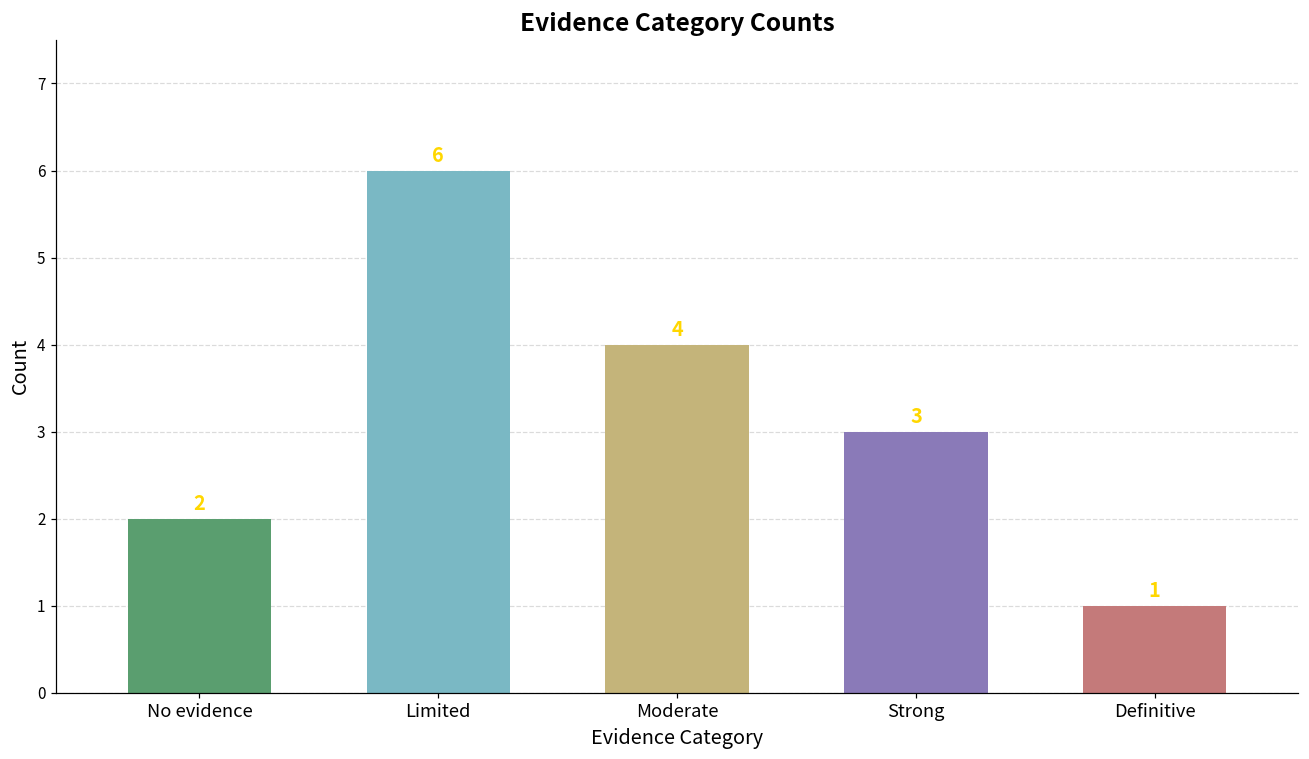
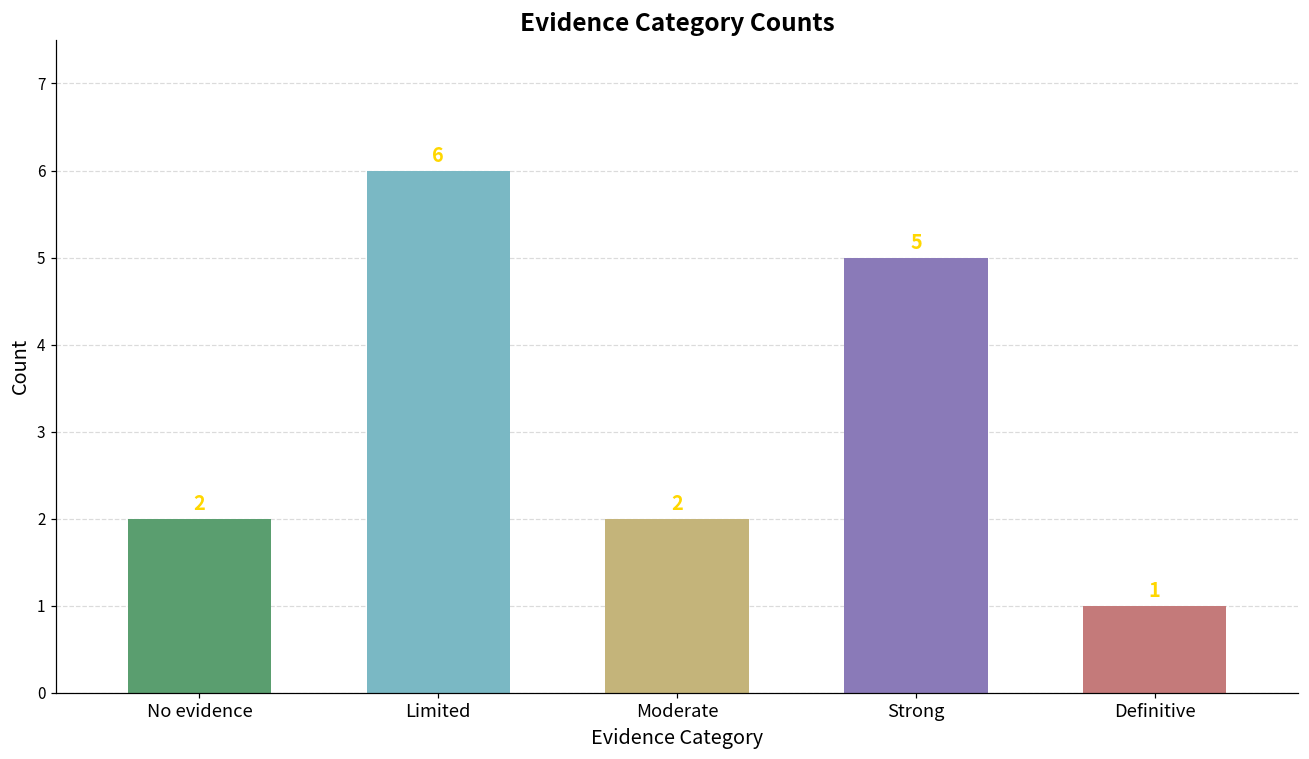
  {
    "No evidence": 2,
    "Limited": 6,
-   "Moderate": 4,
-   "Strong": 3,
+   "Moderate": 2,
+   "Strong": 5,
    "Definitive": 1
  }
